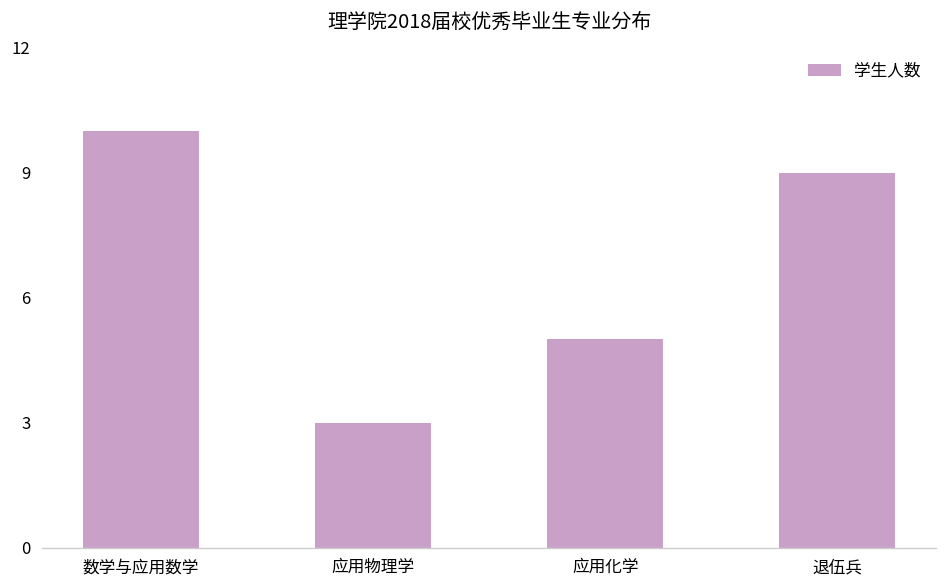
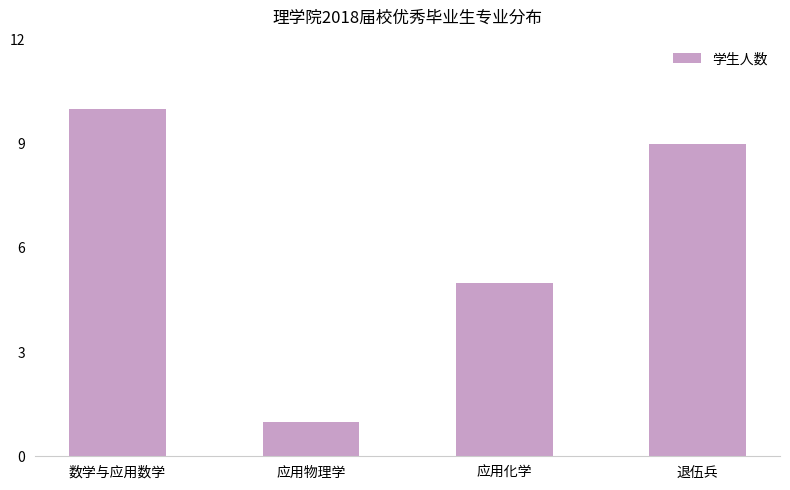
  {
    "数学与应用数学": 10,
-   "应用物理学": 3,
+   "应用物理学": 1,
    "应用化学": 5,
    "退伍兵": 9
  }
